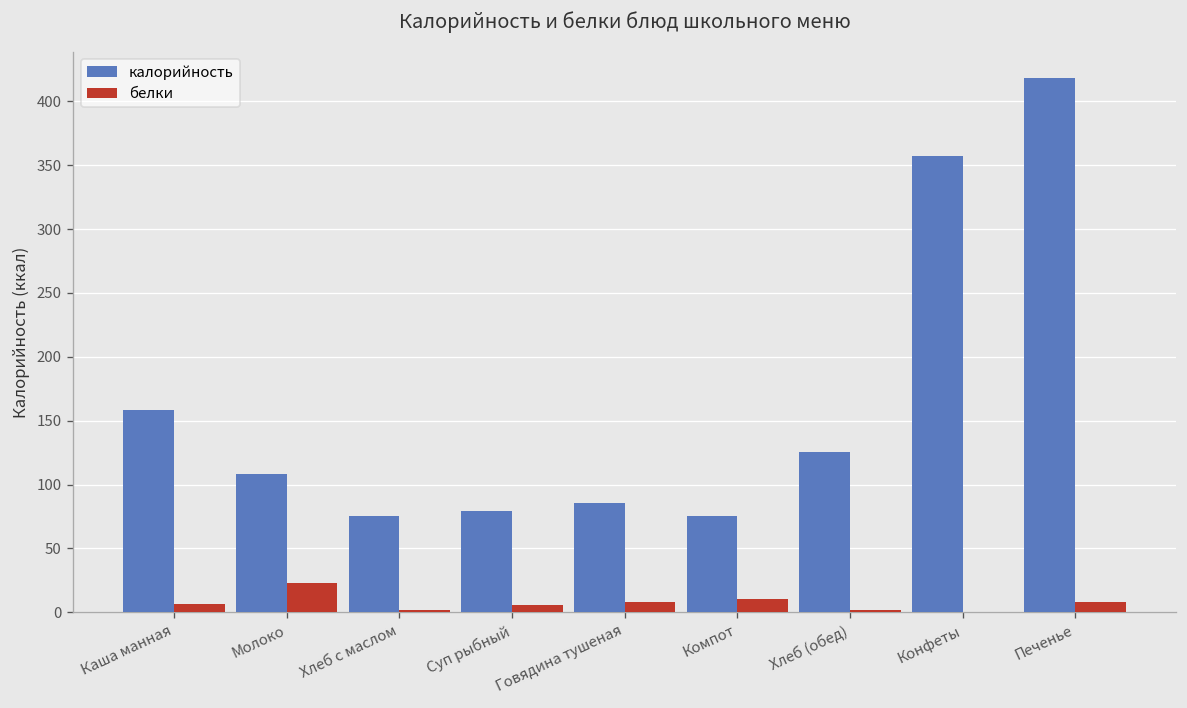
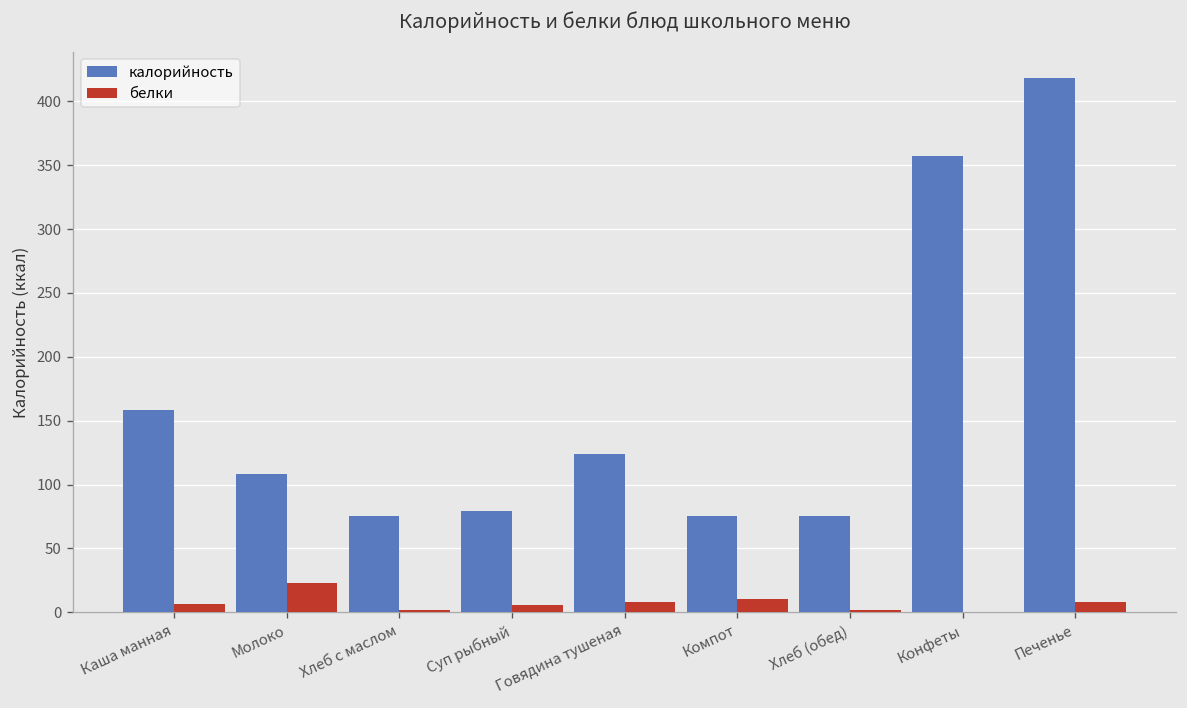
  {
    "калорийность": {
      "Каша манная": 159,
      "Молоко": 108,
      "Хлеб с маслом": 76,
      "Суп рыбный": 79,
-     "Говядина тушеная": 86,
+     "Говядина тушеная": 124,
      "Компот": 76,
-     "Хлеб (обед)": 126,
+     "Хлеб (обед)": 76,
      "Конфеты": 357,
      "Печенье": 418
    },
    "белки": {
      "Каша манная": 6,
      "Молоко": 23,
      "Суп рыбный": 6,
      "Говядина тушеная": 8,
      "Компот": 10,
      "Конфеты": 0,
      "Печенье": 8
    }
  }
